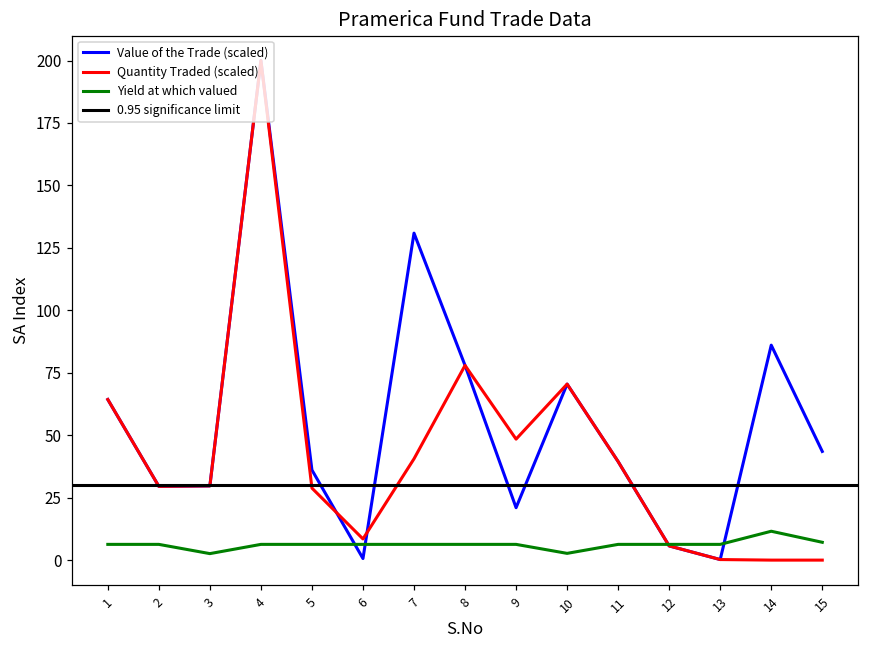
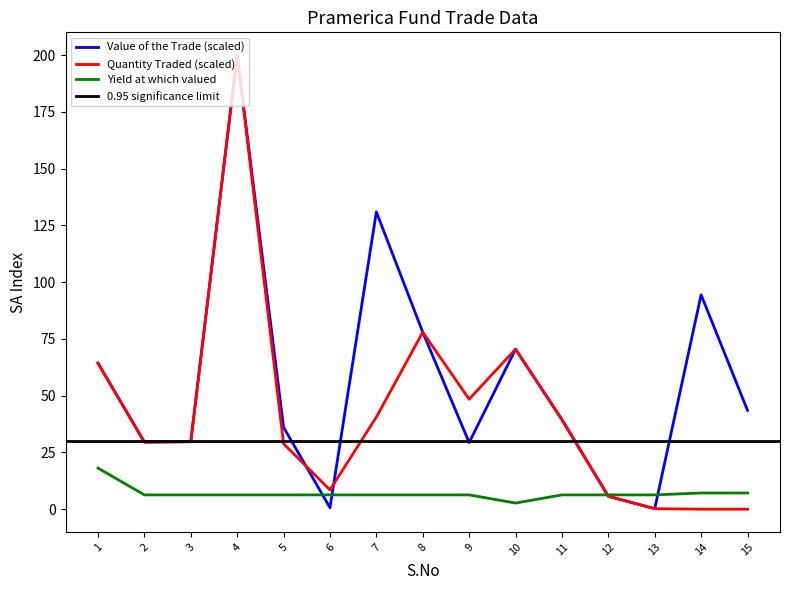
  {
    "Value of the Trade (scaled)": {
      "5": 36,
      "6": 1,
      "7": 131,
-     "9": 21,
-     "14": 86,
+     "9": 29,
+     "14": 94,
      "15": 44
    },
    "Quantity Traded (scaled)": {
      "5": 29,
      "6": 8,
      "7": 41,
      "9": 48,
      "14": 0,
      "15": 0
    },
    "Yield at which valued": {
-     "1": 6,
+     "1": 18,
      "2": 6,
-     "3": 3,
+     "3": 6,
      "4": 6,
      "5": 6,
      "6": 6,
      "7": 6,
      "8": 6,
      "9": 6,
      "10": 3,
      "11": 6,
      "13": 6,
-     "14": 12,
+     "14": 7,
      "15": 7
    }
  }
